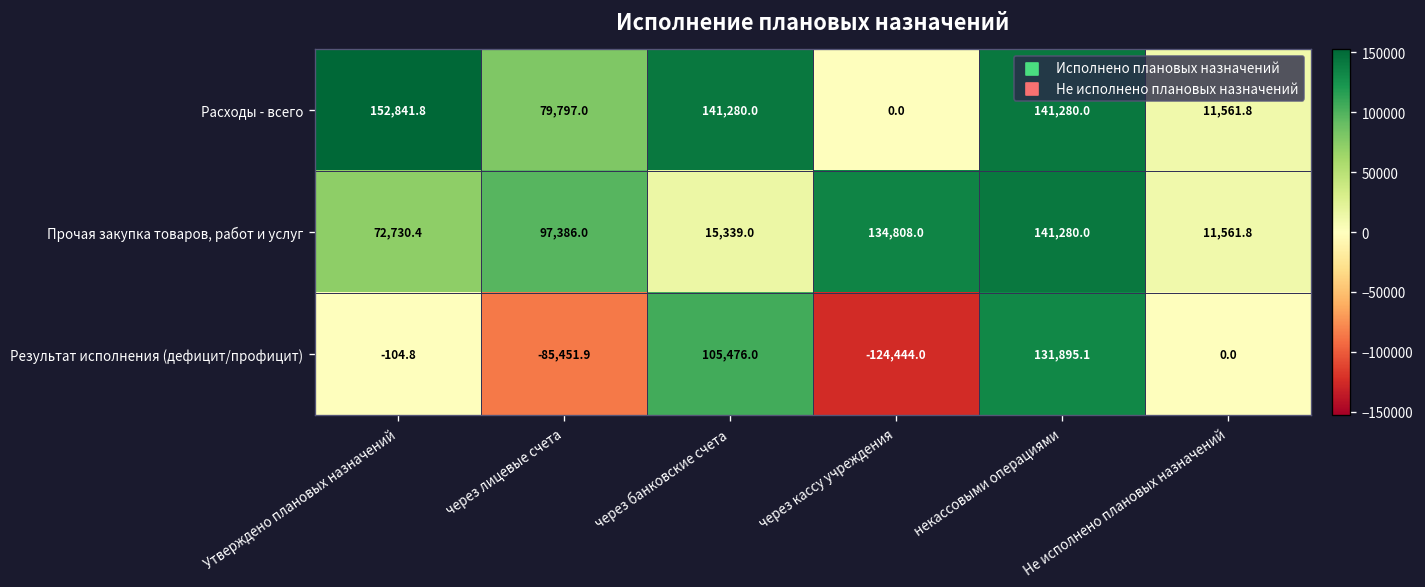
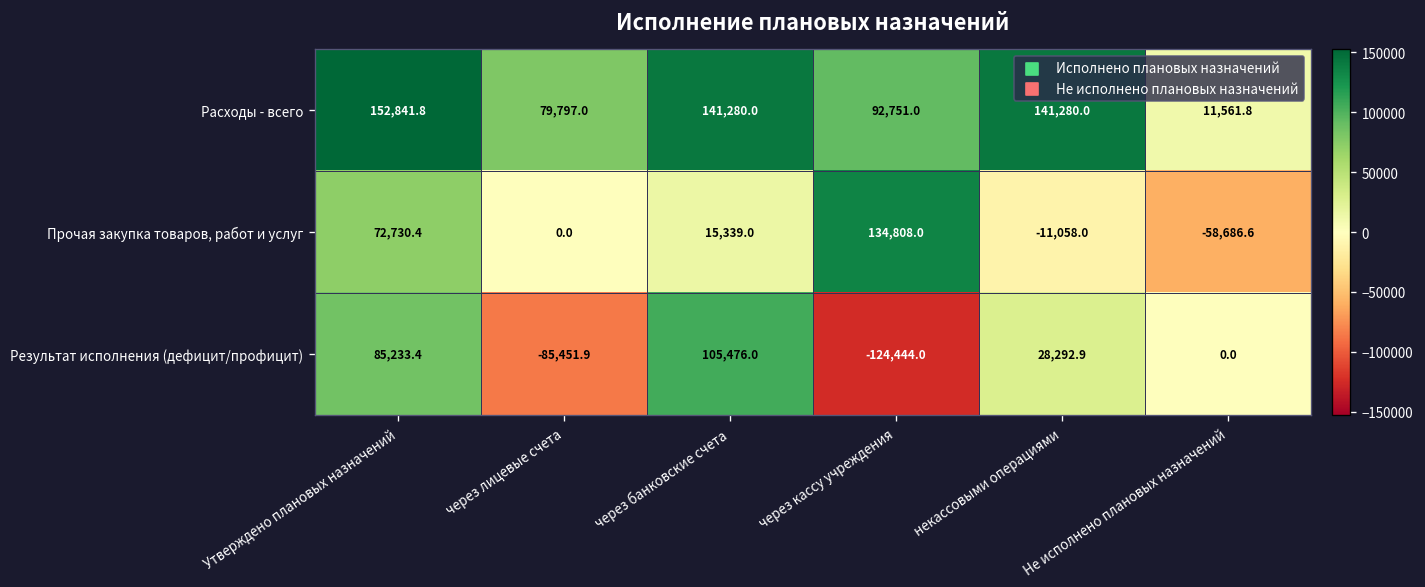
  {
    "Расходы - всего": {
      "Утверждено плановых назначений": "152,841.8",
      "через лицевые счета": "79,797.0",
      "через банковские счета": "141,280.0",
-     "через кассу учреждения": "0.0",
+     "через кассу учреждения": "92,751.0",
      "некассовыми операциями": "141,280.0",
      "Не исполнено плановых назначений": "11,561.8"
    },
    "Прочая закупка товаров, работ и услуг": {
      "Утверждено плановых назначений": "72,730.4",
-     "через лицевые счета": "97,386.0",
+     "через лицевые счета": "0.0",
      "через банковские счета": "15,339.0",
      "через кассу учреждения": "134,808.0",
-     "некассовыми операциями": "141,280.0",
-     "Не исполнено плановых назначений": "11,561.8"
+     "некассовыми операциями": "-11,058.0",
+     "Не исполнено плановых назначений": "-58,686.6"
    },
    "Результат исполнения (дефицит/профицит)": {
-     "Утверждено плановых назначений": "-104.8",
+     "Утверждено плановых назначений": "85,233.4",
      "через лицевые счета": "-85,451.9",
      "через банковские счета": "105,476.0",
      "через кассу учреждения": "-124,444.0",
-     "некассовыми операциями": "131,895.1",
+     "некассовыми операциями": "28,292.9",
      "Не исполнено плановых назначений": "0.0"
    }
  }
